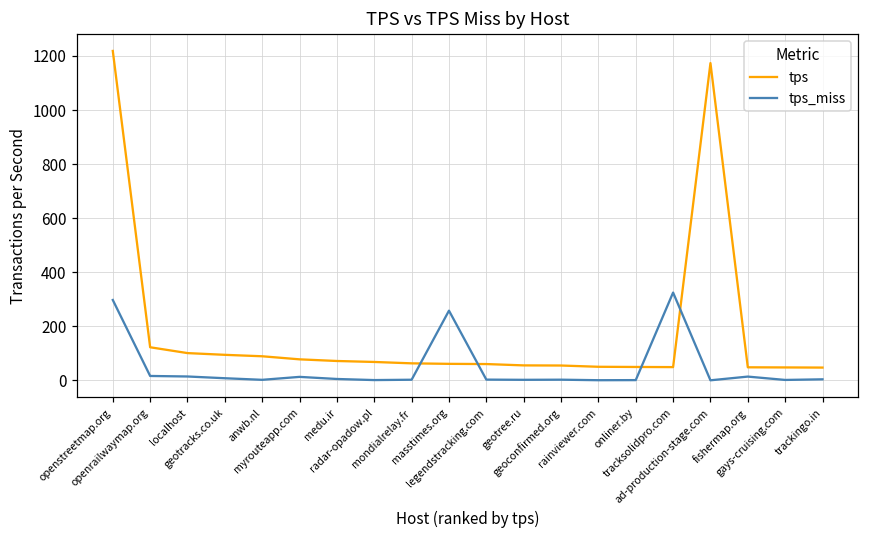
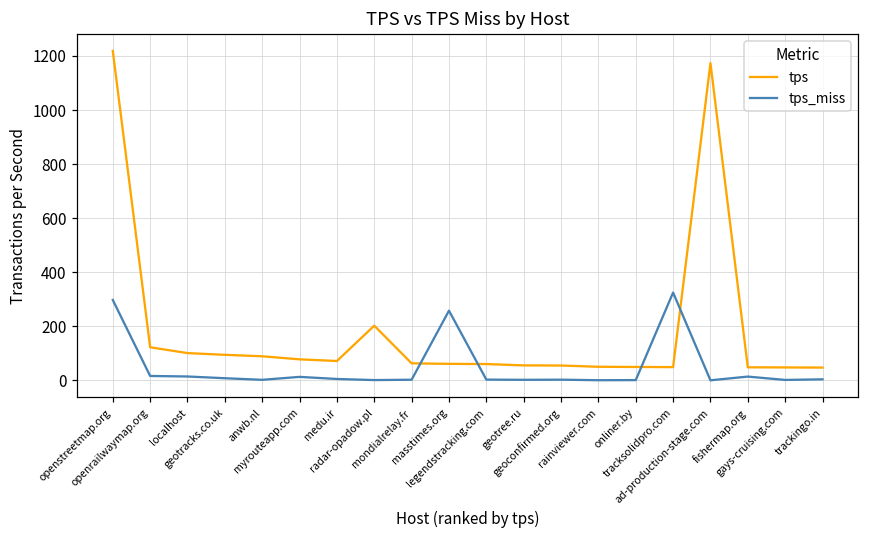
  {
    "tps": {
      "openstreetmap.org": 1220,
      "openrailwaymap.org": 120,
      "localhost": 100,
      "geotracks.co.uk": 90,
      "anwb.nl": 90,
      "myrouteapp.com": 80,
      "medu.ir": 70,
-     "radar-opadow.pl": 70,
+     "radar-opadow.pl": 200,
      "mondialrelay.fr": 60,
      "masstimes.org": 60,
      "legendstracking.com": 60,
      "geotree.ru": 60,
      "geoconfirmed.org": 50,
      "rainviewer.com": 50,
      "onliner.by": 50,
      "tracksolidpro.com": 50,
      "ad-production-stage.com": 1170,
      "fishermap.org": 50,
      "gays-cruising.com": 50,
      "trackingo.in": 50
    },
    "tps_miss": {
      "openstreetmap.org": 300,
      "openrailwaymap.org": 20,
      "localhost": 10,
      "geotracks.co.uk": 10,
      "anwb.nl": 0,
      "myrouteapp.com": 10,
      "medu.ir": 0,
      "radar-opadow.pl": 0,
      "mondialrelay.fr": 0,
      "masstimes.org": 260,
      "legendstracking.com": 0,
      "geotree.ru": 0,
      "geoconfirmed.org": 0,
      "rainviewer.com": 0,
      "onliner.by": 0,
      "tracksolidpro.com": 320,
      "ad-production-stage.com": 0,
      "fishermap.org": 10,
      "gays-cruising.com": 0,
      "trackingo.in": 0
    }
  }
